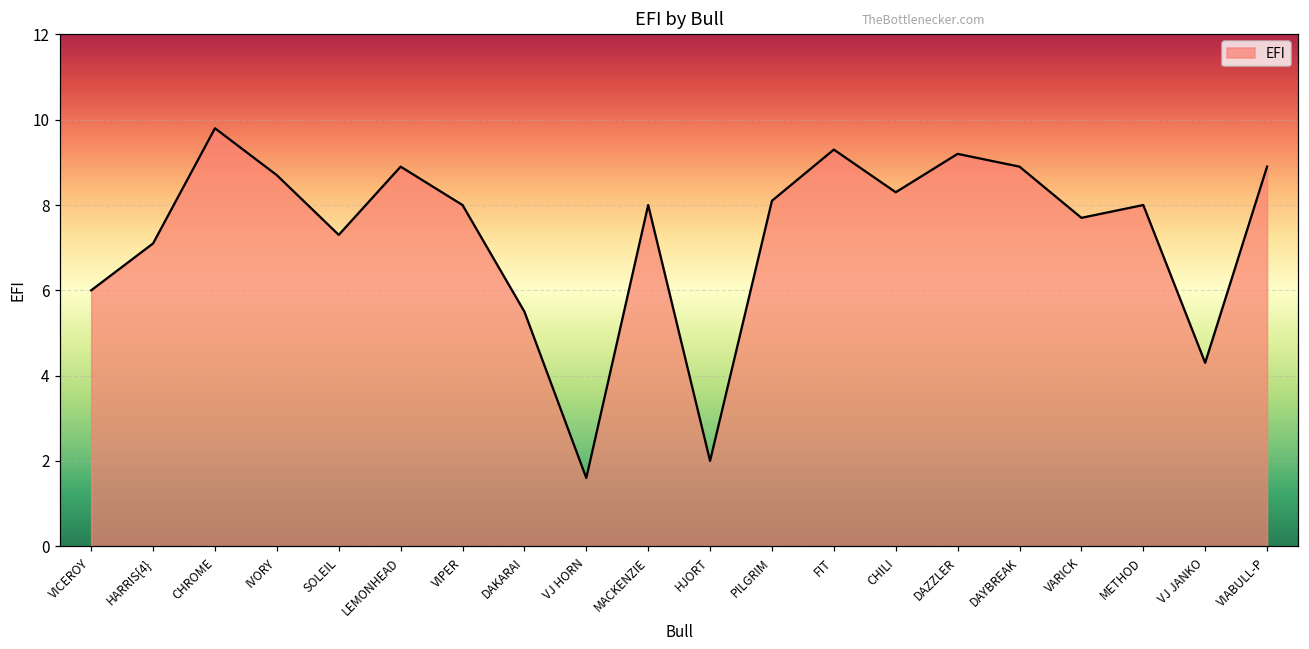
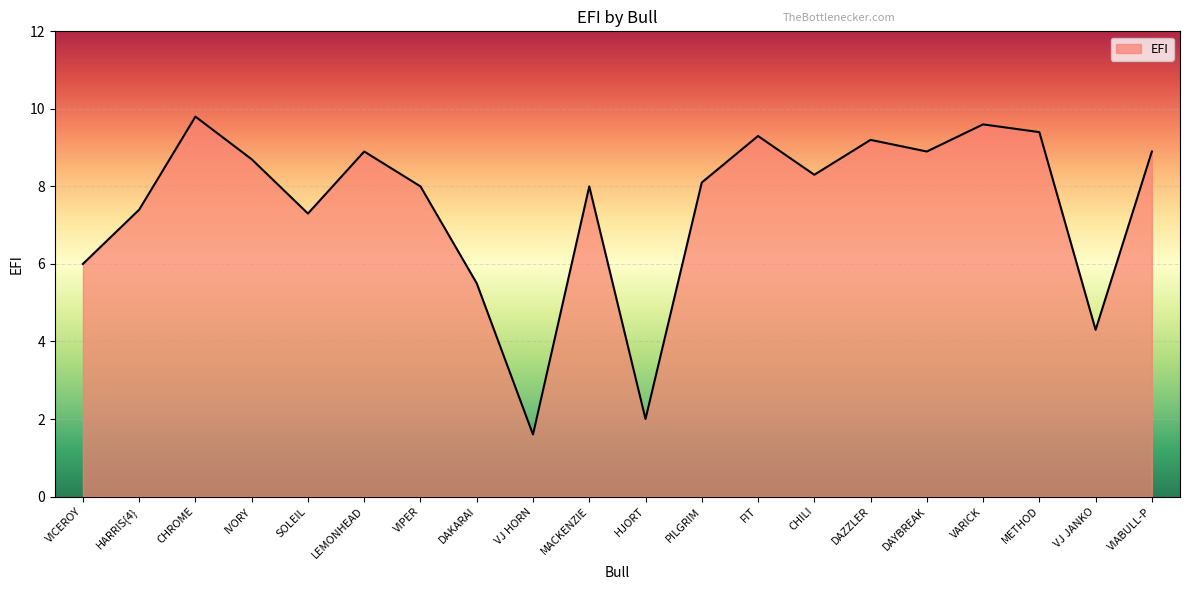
  {
    "VICEROY": 6.0,
-   "HARRIS{4}": 7.1,
+   "HARRIS{4}": 7.4,
    "CHROME": 9.8,
    "IVORY": 8.7,
    "SOLEIL": 7.3,
    "LEMONHEAD": 8.9,
    "VIPER": 8.0,
    "DAKARAI": 5.5,
    "VJ HORN": 1.6,
    "MACKENZIE": 8.0,
    "HJORT": 2.0,
    "PILGRIM": 8.1,
    "FIT": 9.3,
    "CHILI": 8.3,
    "DAZZLER": 9.2,
    "DAYBREAK": 8.9,
-   "VARICK": 7.7,
-   "METHOD": 8.0,
+   "VARICK": 9.6,
+   "METHOD": 9.4,
    "VJ JANKO": 4.3,
    "VIABULL-P": 8.9
  }
